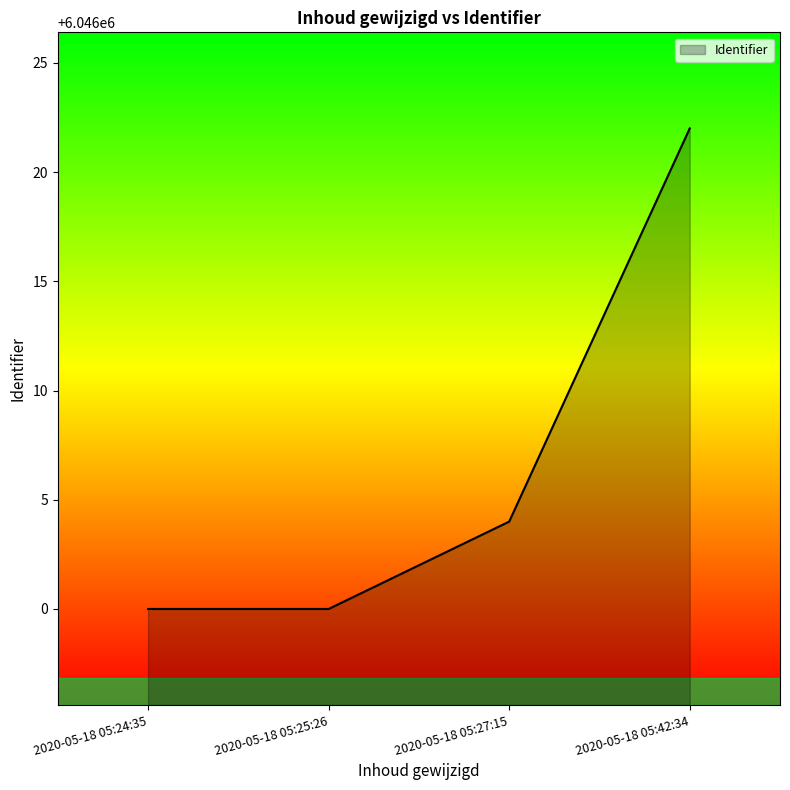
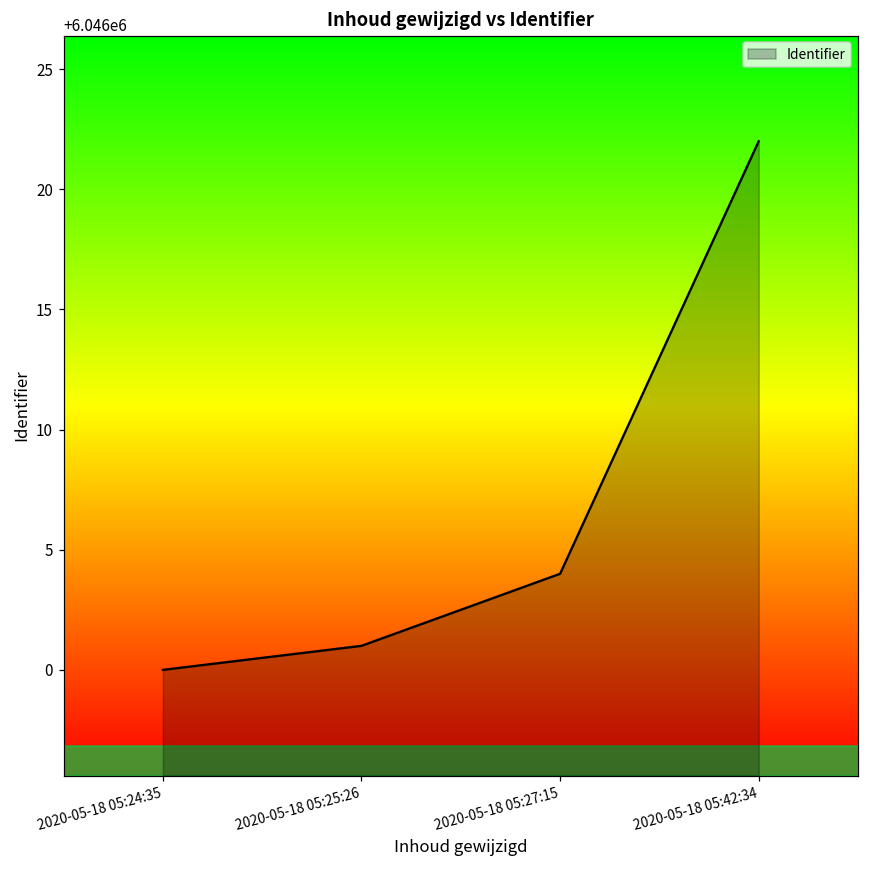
  {
    "2020-05-18 05:24:35": 6046000,
-   "2020-05-18 05:25:26": 6046000,
+   "2020-05-18 05:25:26": 6046001,
    "2020-05-18 05:27:15": 6046004,
    "2020-05-18 05:42:34": 6046022
  }
